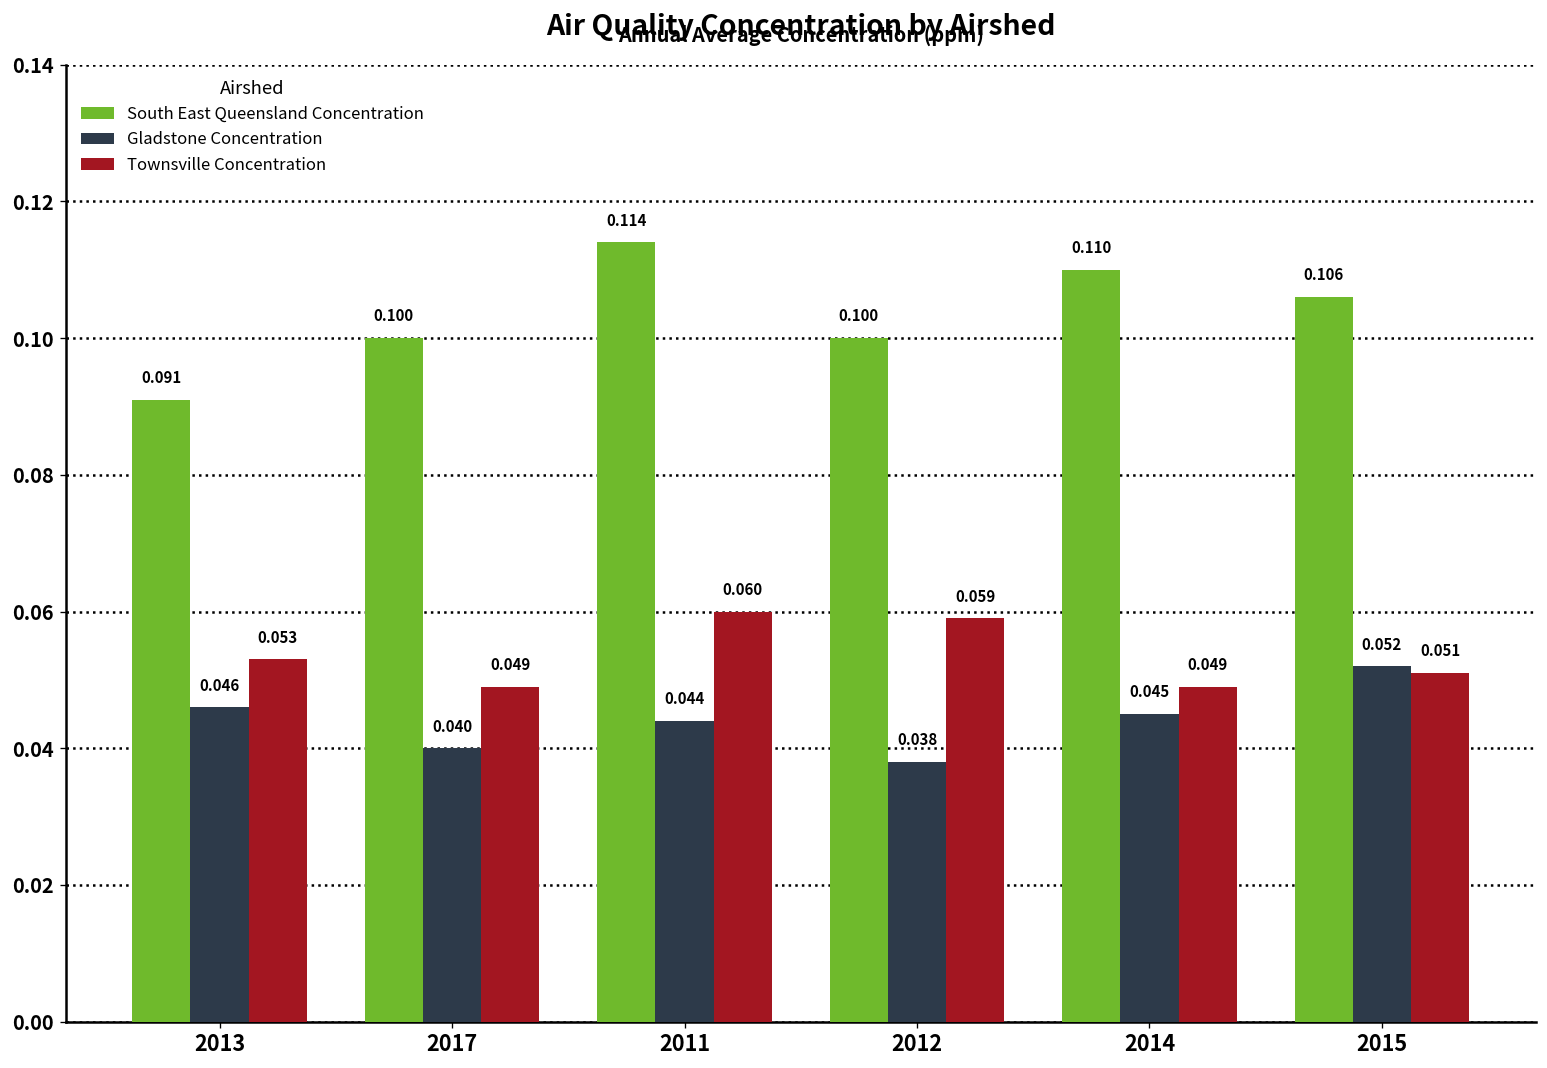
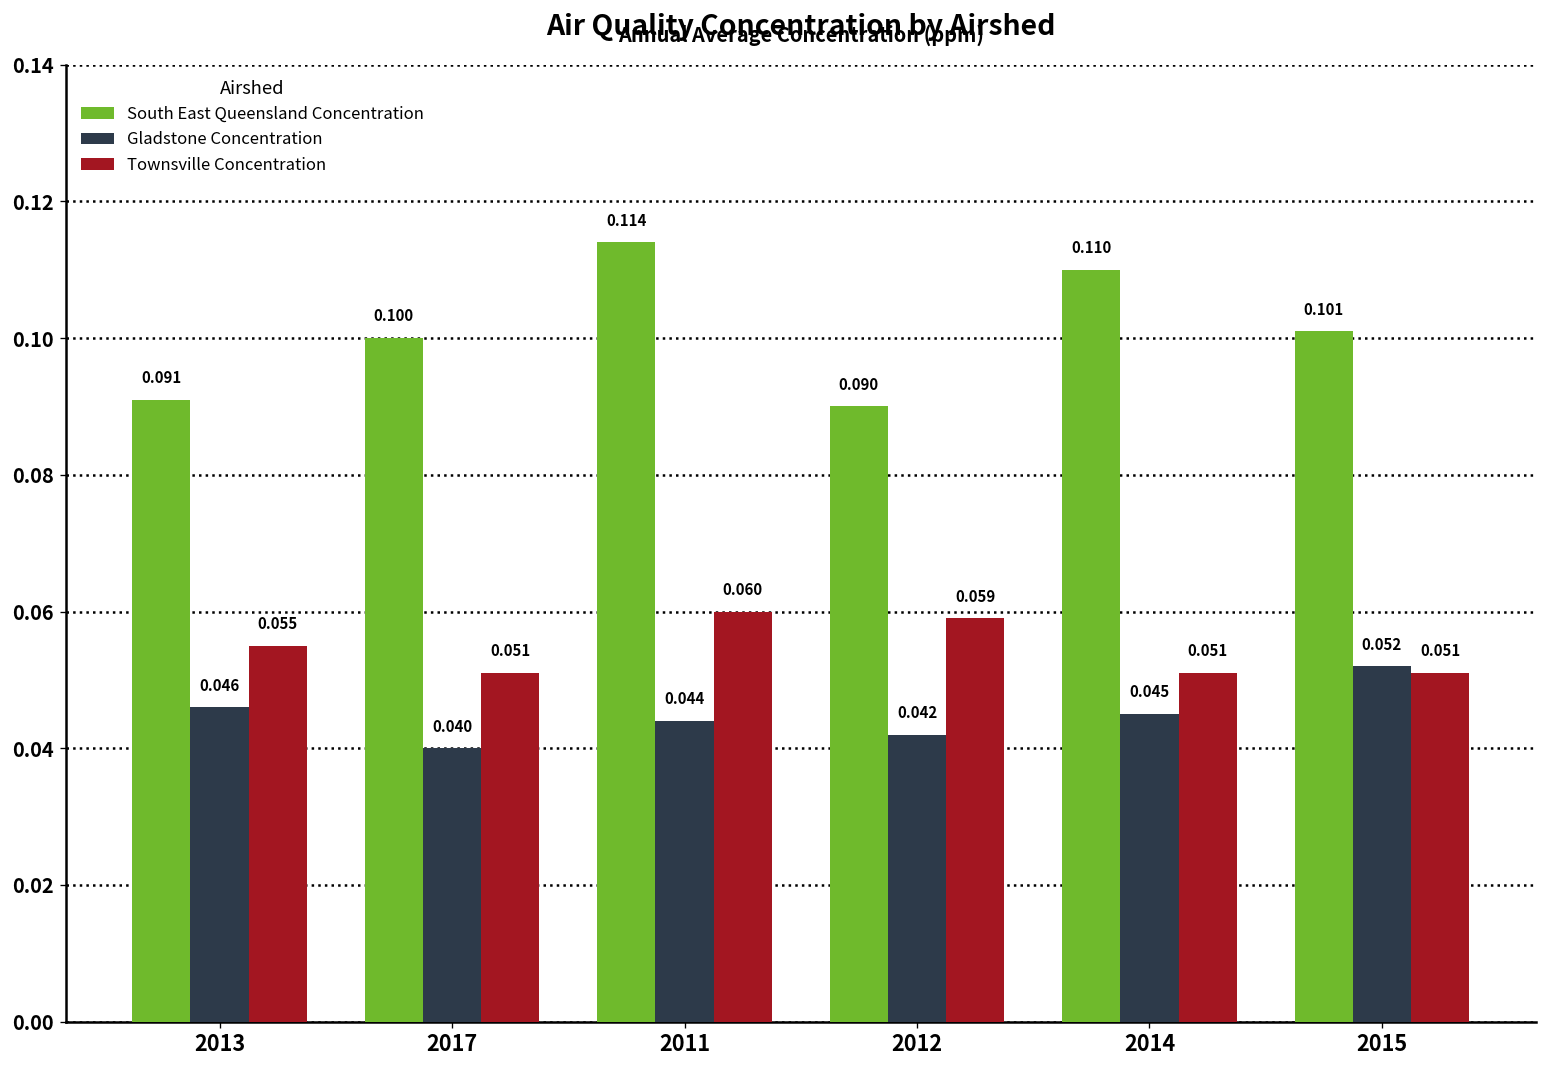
  {
    "South East Queensland Concentration": {
      "2013": 0.091,
      "2017": 0.100,
      "2011": 0.114,
-     "2012": 0.100,
+     "2012": 0.090,
      "2014": 0.110,
-     "2015": 0.106
+     "2015": 0.101
    },
    "Gladstone Concentration": {
      "2013": 0.046,
      "2017": 0.040,
      "2011": 0.044,
-     "2012": 0.038,
+     "2012": 0.042,
      "2014": 0.045,
      "2015": 0.052
    },
    "Townsville Concentration": {
-     "2013": 0.053,
-     "2017": 0.049,
+     "2013": 0.055,
+     "2017": 0.051,
      "2011": 0.060,
      "2012": 0.059,
-     "2014": 0.049,
+     "2014": 0.051,
      "2015": 0.051
    }
  }
